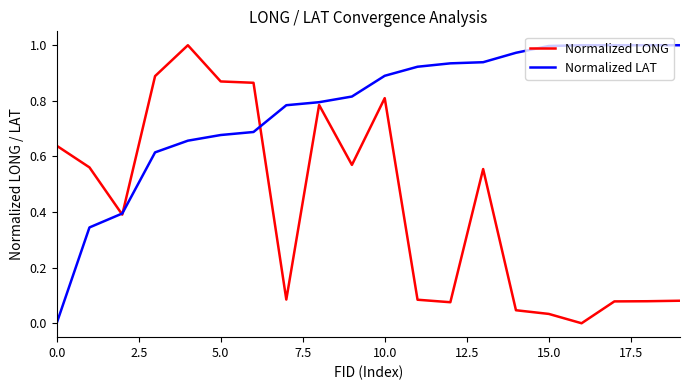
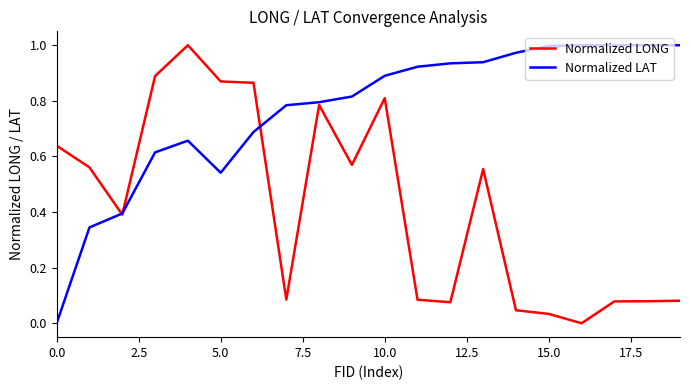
  {
    "Normalized LONG": {
      "0.0": 0.64,
      "5.0": 0.87,
      "10.0": 0.81,
      "15.0": 0.03
    },
    "Normalized LAT": {
      "0.0": 0.00,
-     "5.0": 0.68,
+     "5.0": 0.54,
      "10.0": 0.89
    }
  }
